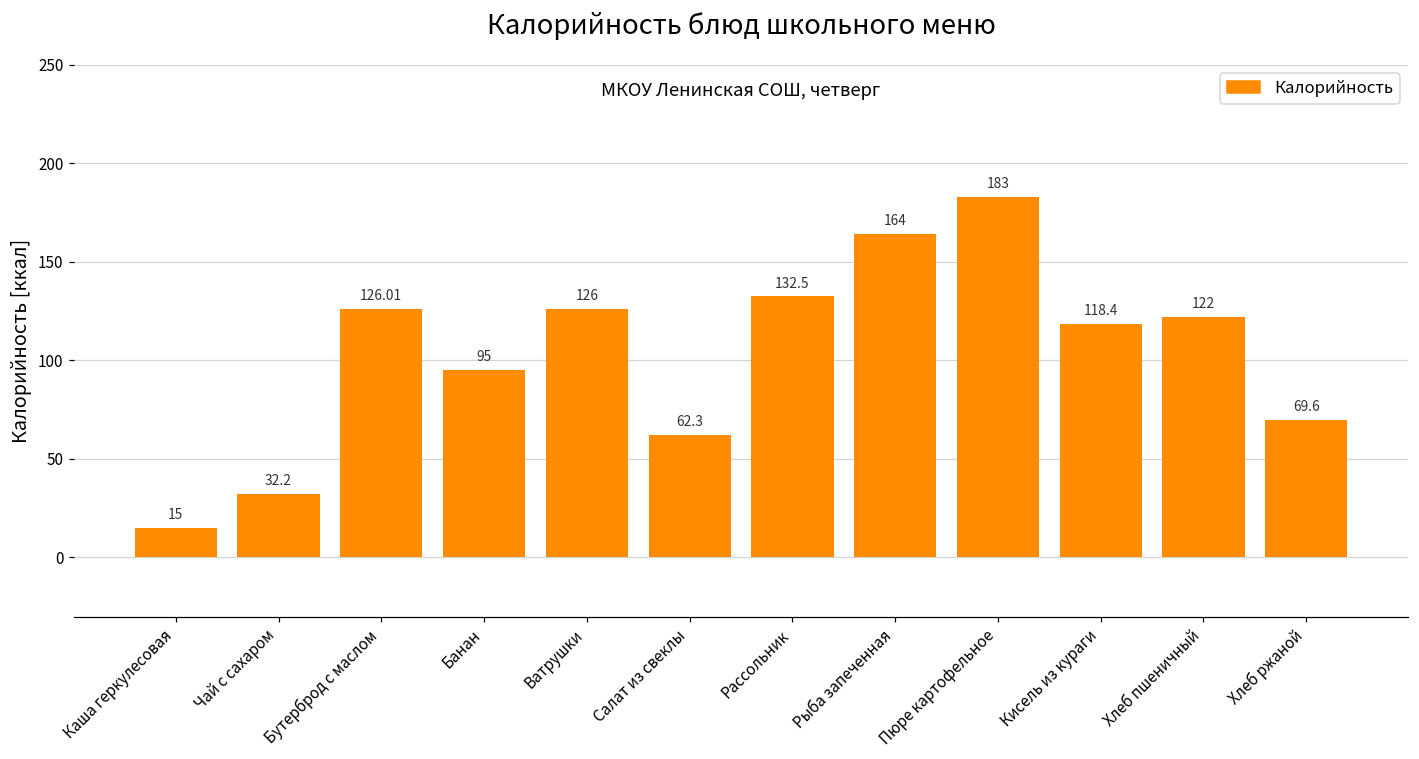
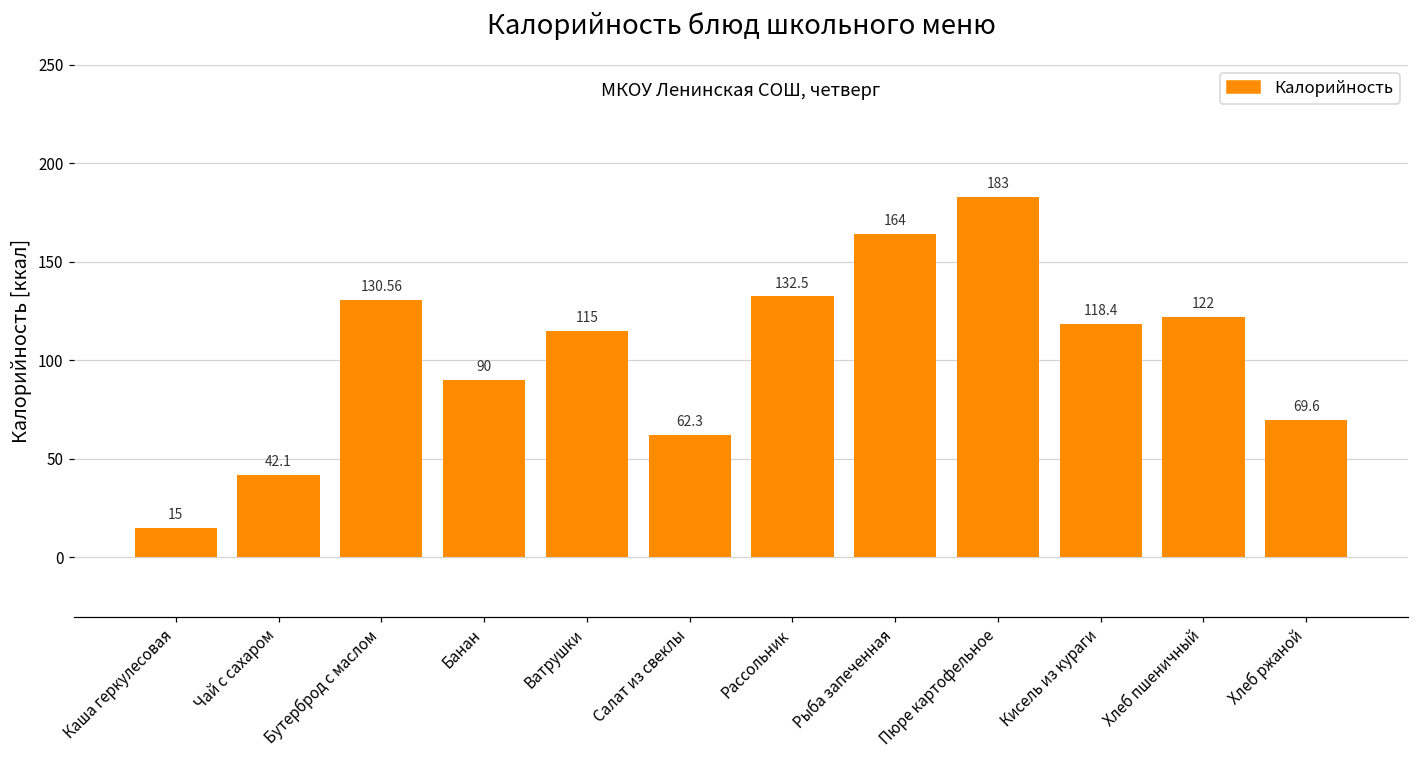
  {
    "Каша геркулесовая": 15,
-   "Чай с сахаром": 32.2,
-   "Бутерброд с маслом": 126.01,
-   "Банан": 95,
-   "Ватрушки": 126,
+   "Чай с сахаром": 42.1,
+   "Бутерброд с маслом": 130.56,
+   "Банан": 90,
+   "Ватрушки": 115,
    "Салат из свеклы": 62.3,
    "Рассольник": 132.5,
    "Рыба запеченная": 164,
    "Пюре картофельное": 183,
    "Кисель из кураги": 118.4,
    "Хлеб пшеничный": 122,
    "Хлеб ржаной": 69.6
  }
